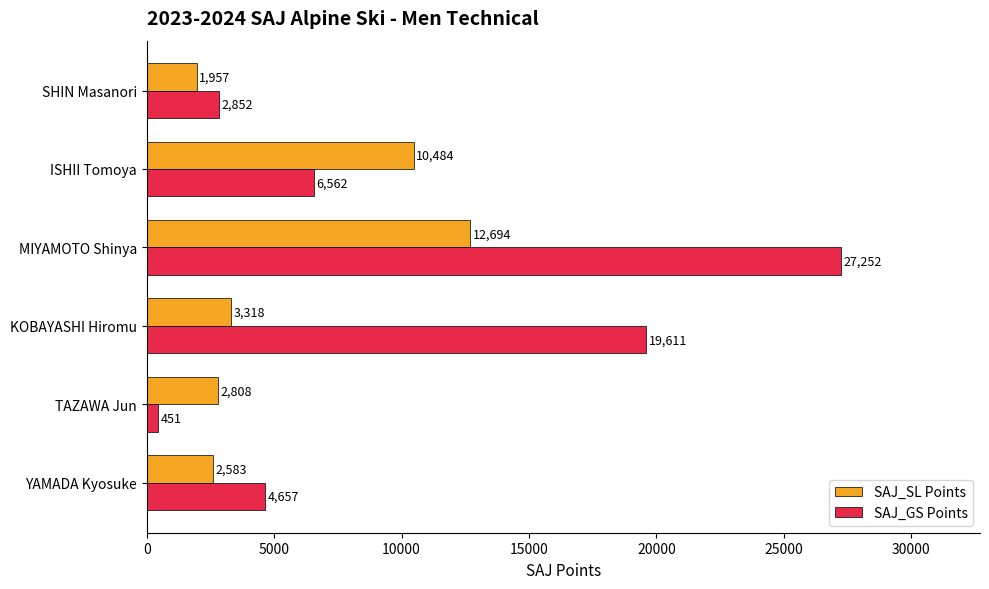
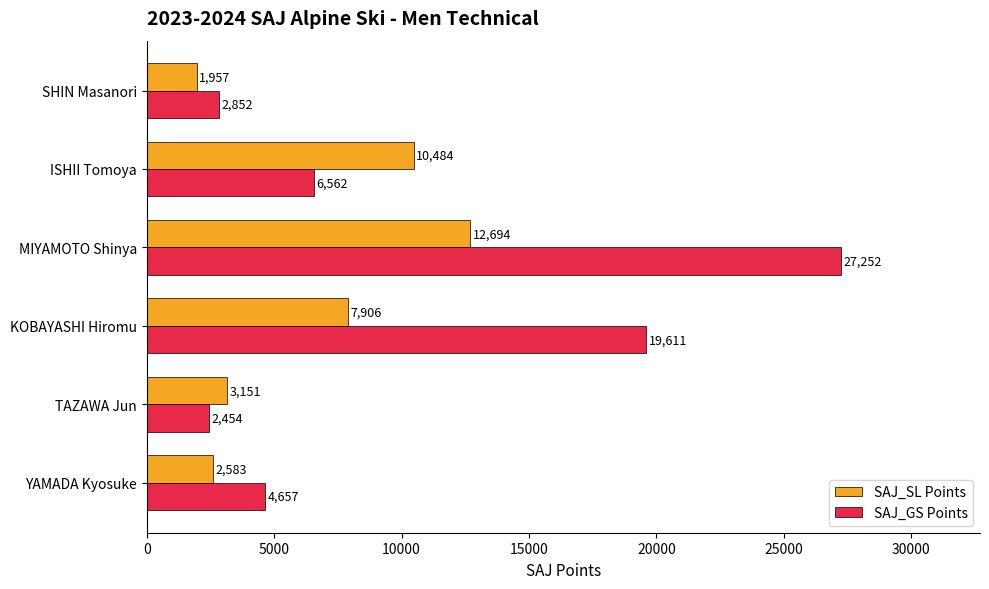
  {
    "SAJ_SL Points": {
      "SHIN Masanori": "1,957",
      "ISHII Tomoya": "10,484",
      "MIYAMOTO Shinya": "12,694",
-     "KOBAYASHI Hiromu": "3,318",
-     "TAZAWA Jun": "2,808",
+     "KOBAYASHI Hiromu": "7,906",
+     "TAZAWA Jun": "3,151",
      "YAMADA Kyosuke": "2,583"
    },
    "SAJ_GS Points": {
      "SHIN Masanori": "2,852",
      "ISHII Tomoya": "6,562",
      "MIYAMOTO Shinya": "27,252",
      "KOBAYASHI Hiromu": "19,611",
-     "TAZAWA Jun": "451",
+     "TAZAWA Jun": "2,454",
      "YAMADA Kyosuke": "4,657"
    }
  }
